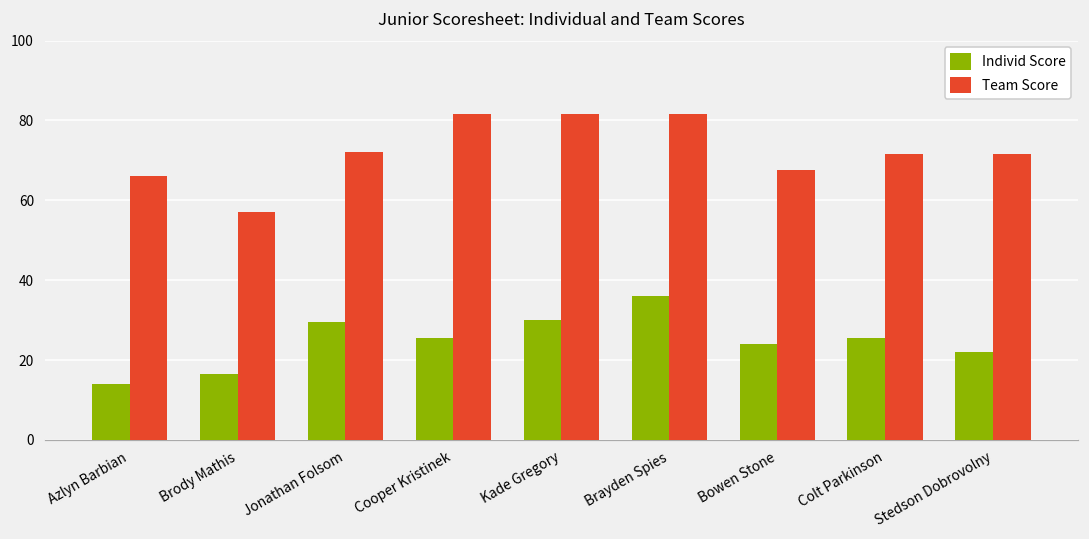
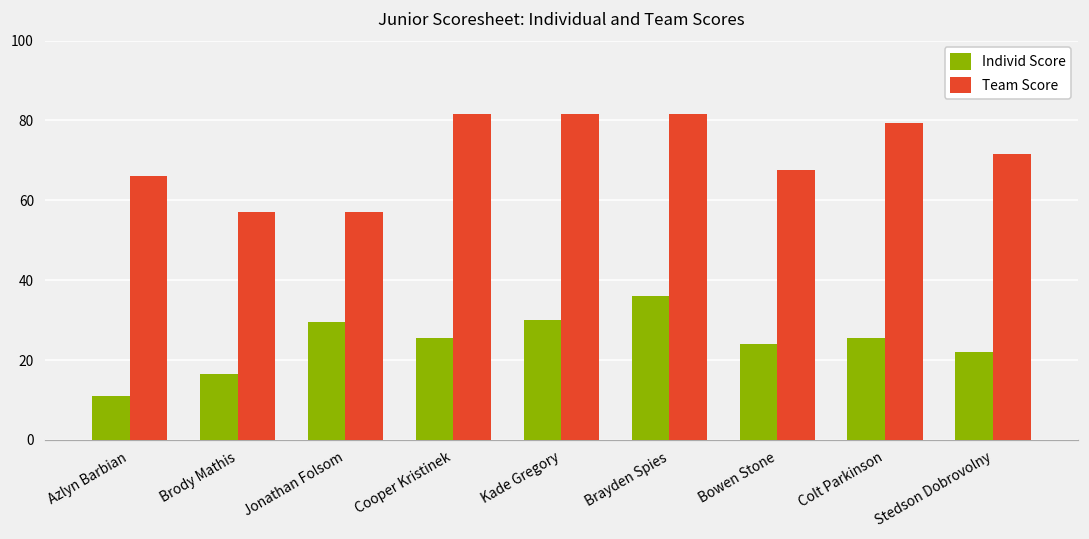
  {
    "Individ Score": {
-     "Azlyn Barbian": 14,
+     "Azlyn Barbian": 11,
      "Brody Mathis": 17,
      "Jonathan Folsom": 30,
      "Cooper Kristinek": 26,
      "Kade Gregory": 30,
      "Brayden Spies": 36,
      "Bowen Stone": 24,
      "Colt Parkinson": 26,
      "Stedson Dobrovolny": 22
    },
    "Team Score": {
      "Azlyn Barbian": 66,
      "Brody Mathis": 57,
-     "Jonathan Folsom": 72,
+     "Jonathan Folsom": 57,
      "Cooper Kristinek": 82,
      "Kade Gregory": 82,
      "Brayden Spies": 82,
      "Bowen Stone": 68,
-     "Colt Parkinson": 72,
+     "Colt Parkinson": 79,
      "Stedson Dobrovolny": 72
    }
  }
